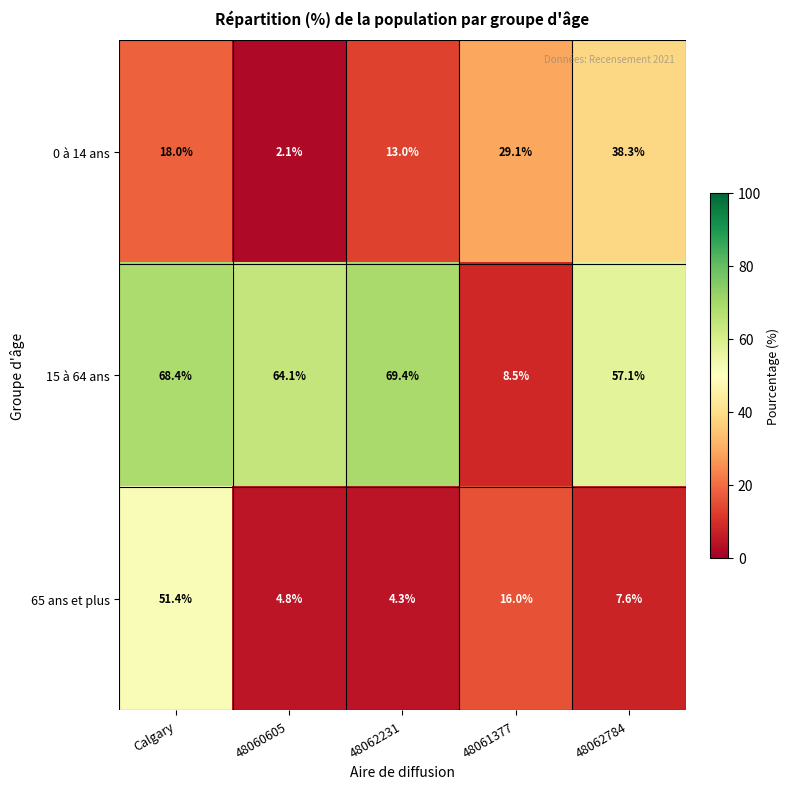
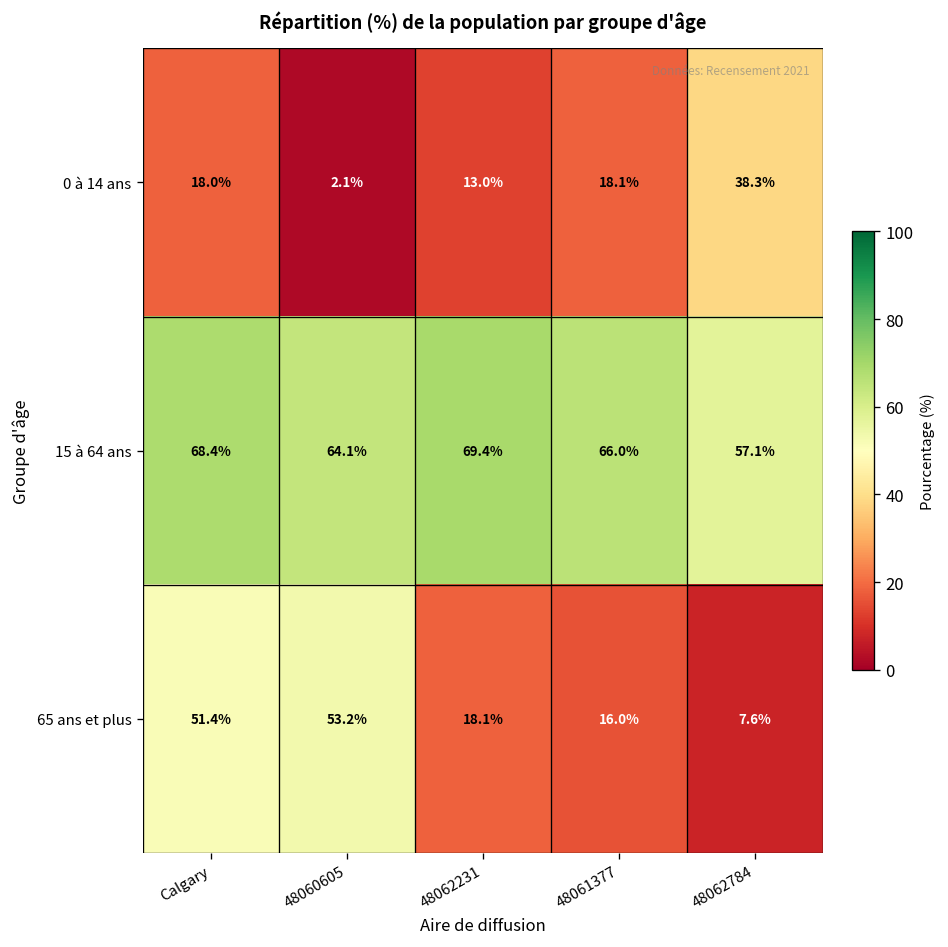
  {
    "0 à 14 ans": {
      "Calgary": "18.0%",
      "48060605": "2.1%",
      "48062231": "13.0%",
-     "48061377": "29.1%"
+     "48061377": "18.1%"
    },
    "15 à 64 ans": {
      "Calgary": "68.4%",
      "48060605": "64.1%",
      "48062231": "69.4%",
-     "48061377": "8.5%",
+     "48061377": "66.0%",
      "48062784": "57.1%"
    },
    "65 ans et plus": {
      "Calgary": "51.4%",
-     "48060605": "4.8%",
-     "48062231": "4.3%",
+     "48060605": "53.2%",
+     "48062231": "18.1%",
      "48061377": "16.0%",
      "48062784": "7.6%"
    }
  }
